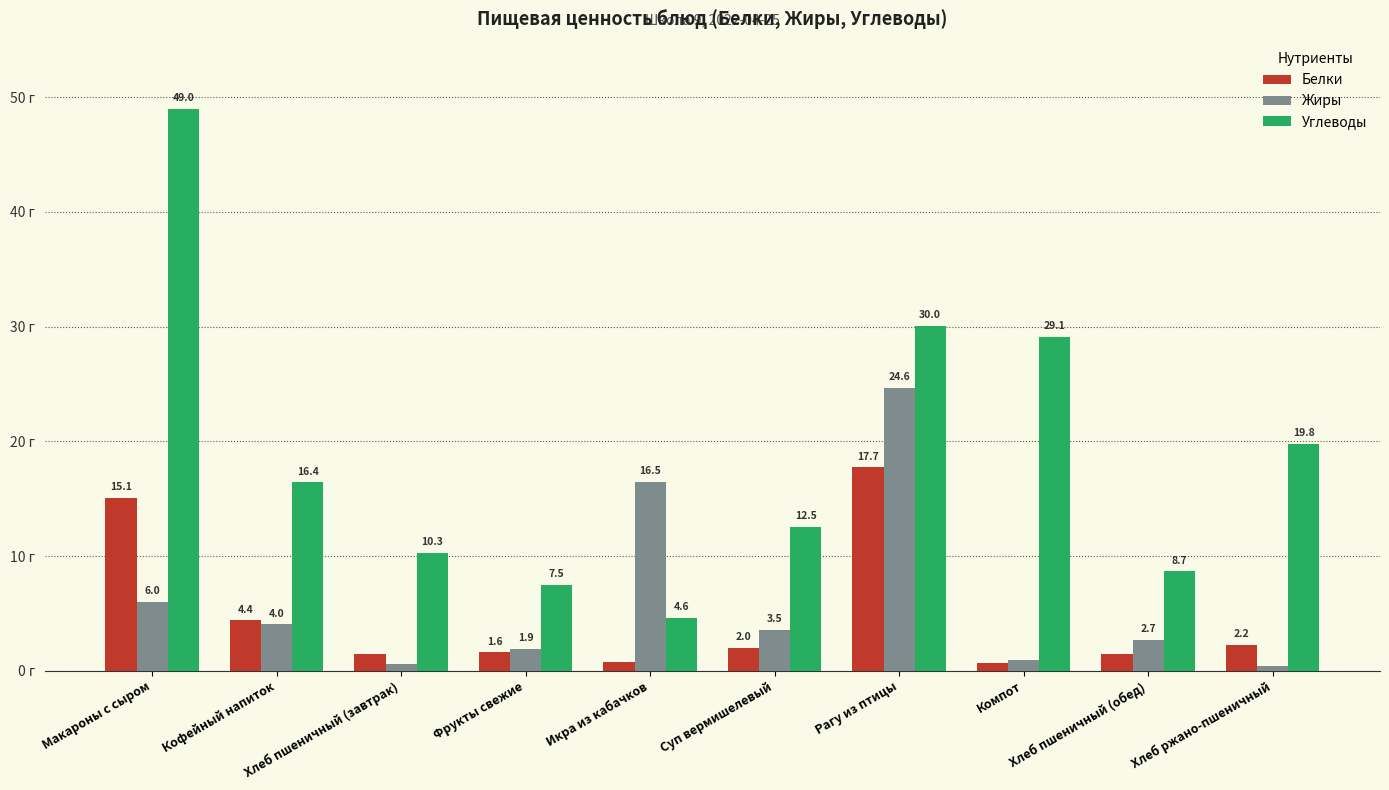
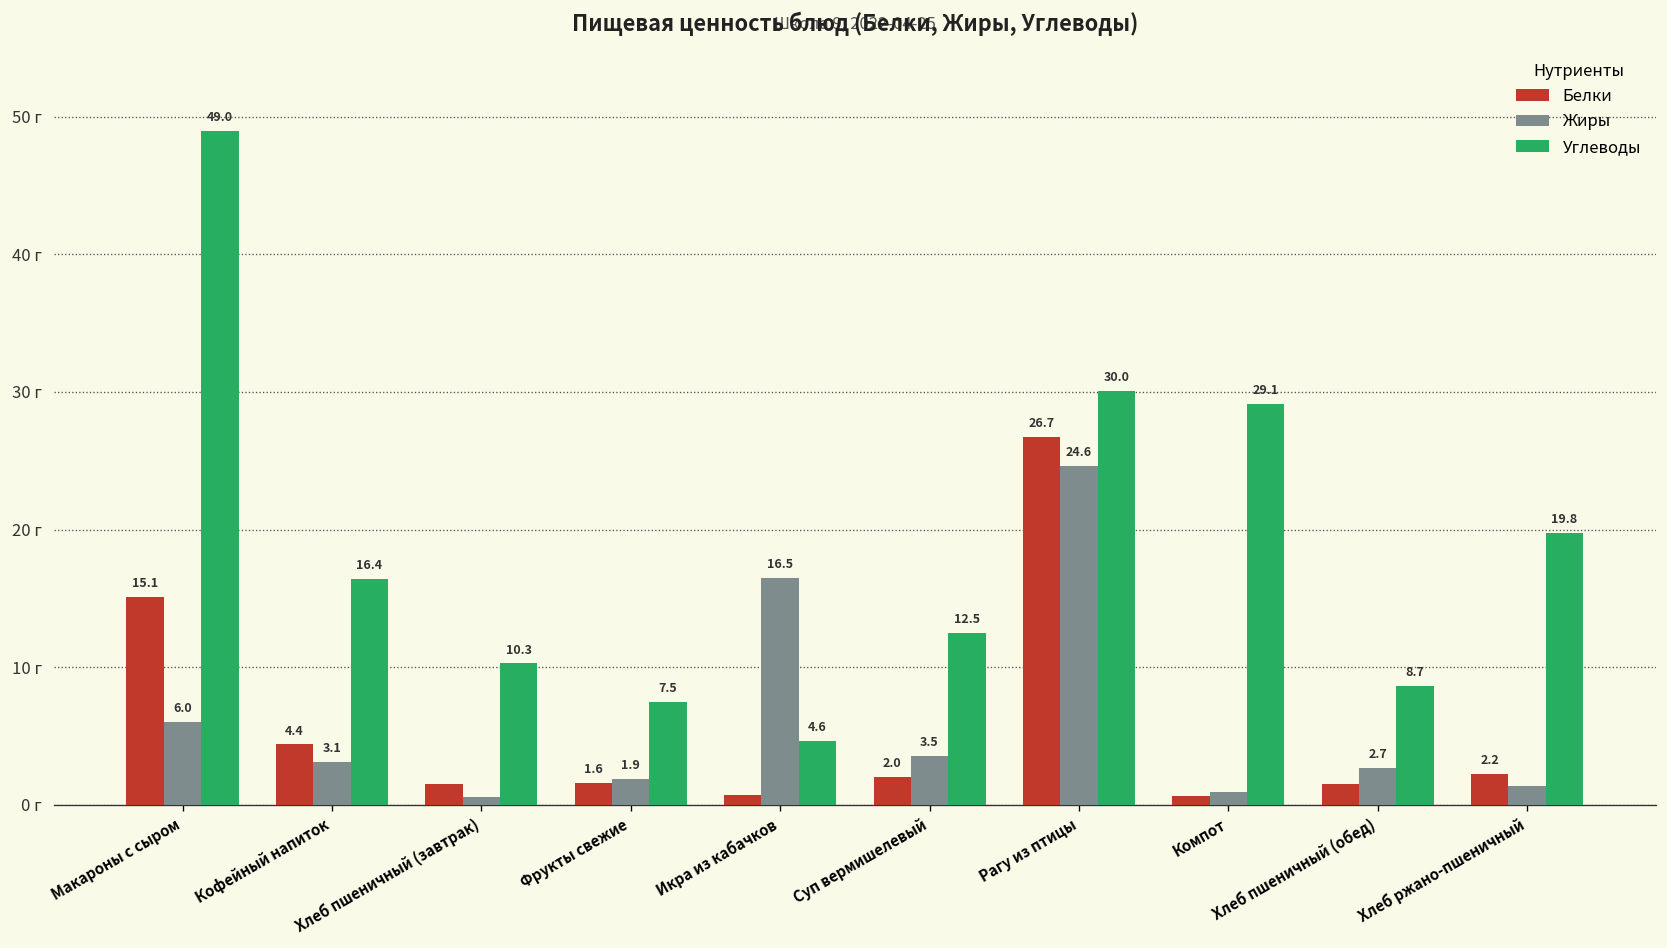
  {
    "Белки": {
      "Макароны с сыром": "15.1",
      "Кофейный напиток": "4.4",
      "Фрукты свежие": "1.6",
      "Суп вермишелевый": "2.0",
-     "Рагу из птицы": "17.7",
+     "Рагу из птицы": "26.7",
      "Хлеб ржано-пшеничный": "2.2"
    },
    "Жиры": {
      "Макароны с сыром": "6.0",
-     "Кофейный напиток": "4.0",
+     "Кофейный напиток": "3.1",
      "Фрукты свежие": "1.9",
      "Икра из кабачков": "16.5",
      "Суп вермишелевый": "3.5",
      "Рагу из птицы": "24.6",
      "Хлеб пшеничный (обед)": "2.7",
-     "Хлеб ржано-пшеничный": "0.4 г"
+     "Хлеб ржано-пшеничный": "1.4 г"
    },
    "Углеводы": {
      "Макароны с сыром": "49.0",
      "Кофейный напиток": "16.4",
      "Хлеб пшеничный (завтрак)": "10.3",
      "Фрукты свежие": "7.5",
      "Икра из кабачков": "4.6",
      "Суп вермишелевый": "12.5",
      "Рагу из птицы": "30.0",
      "Компот": "29.1",
      "Хлеб пшеничный (обед)": "8.7",
      "Хлеб ржано-пшеничный": "19.8"
    }
  }
